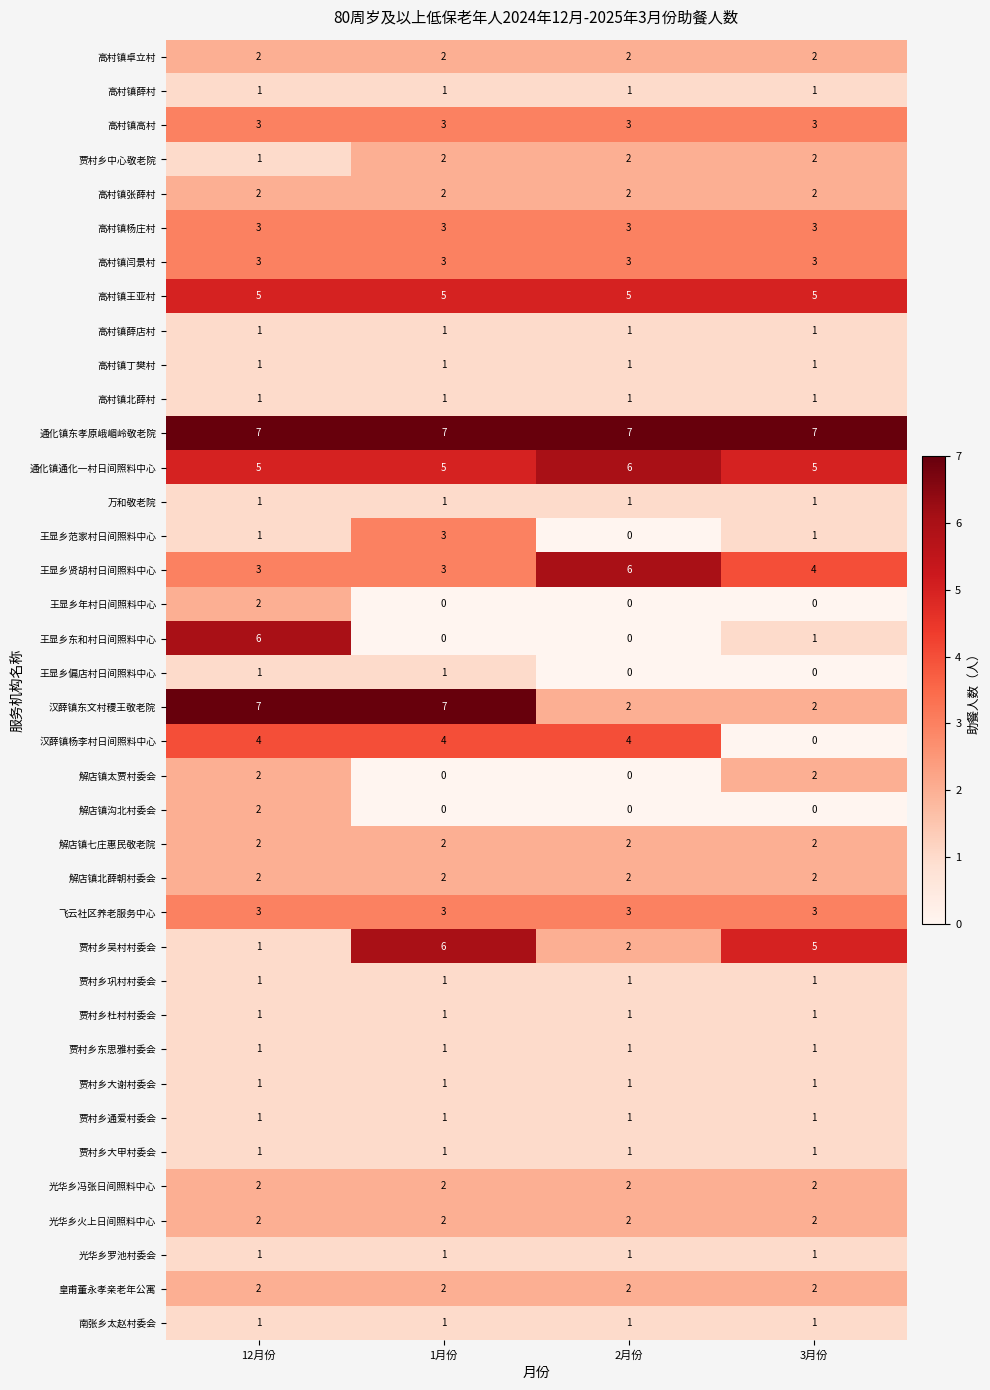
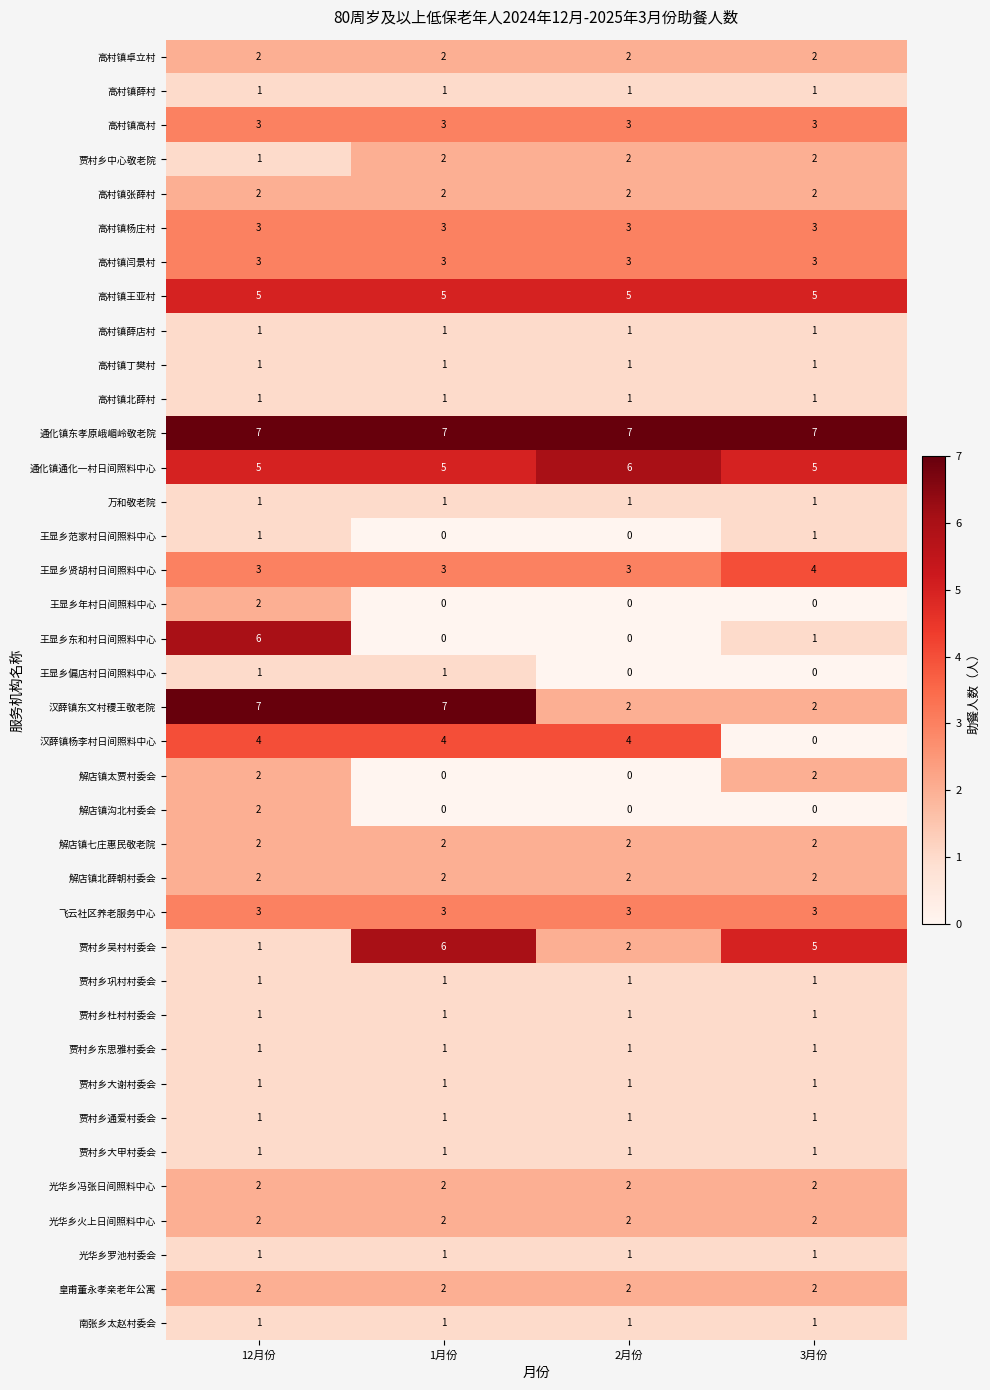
  {
    "高村镇卓立村": {
      "12月份": 2,
      "1月份": 2,
      "2月份": 2,
      "3月份": 2
    },
    "高村镇薛村": {
      "12月份": 1,
      "1月份": 1,
      "2月份": 1,
      "3月份": 1
    },
    "高村镇高村": {
      "12月份": 3,
      "1月份": 3,
      "2月份": 3,
      "3月份": 3
    },
    "贾村乡中心敬老院": {
      "12月份": 1,
      "1月份": 2,
      "2月份": 2,
      "3月份": 2
    },
    "高村镇张薛村": {
      "12月份": 2,
      "1月份": 2,
      "2月份": 2,
      "3月份": 2
    },
    "高村镇杨庄村": {
      "12月份": 3,
      "1月份": 3,
      "2月份": 3,
      "3月份": 3
    },
    "高村镇闫景村": {
      "12月份": 3,
      "1月份": 3,
      "2月份": 3,
      "3月份": 3
    },
    "高村镇王亚村": {
      "12月份": 5,
      "1月份": 5,
      "2月份": 5,
      "3月份": 5
    },
    "高村镇薛店村": {
      "12月份": 1,
      "1月份": 1,
      "2月份": 1,
      "3月份": 1
    },
    "高村镇丁樊村": {
      "12月份": 1,
      "1月份": 1,
      "2月份": 1,
      "3月份": 1
    },
    "高村镇北薛村": {
      "12月份": 1,
      "1月份": 1,
      "2月份": 1,
      "3月份": 1
    },
    "通化镇东孝原峨嵋岭敬老院": {
      "12月份": 7,
      "1月份": 7,
      "2月份": 7,
      "3月份": 7
    },
    "通化镇通化一村日间照料中心": {
      "12月份": 5,
      "1月份": 5,
      "2月份": 6,
      "3月份": 5
    },
    "万和敬老院": {
      "12月份": 1,
      "1月份": 1,
      "2月份": 1,
      "3月份": 1
    },
    "王显乡范家村日间照料中心": {
      "12月份": 1,
-     "1月份": 3,
+     "1月份": 0,
      "2月份": 0,
      "3月份": 1
    },
    "王显乡贤胡村日间照料中心": {
      "12月份": 3,
      "1月份": 3,
-     "2月份": 6,
+     "2月份": 3,
      "3月份": 4
    },
    "王显乡年村日间照料中心": {
      "12月份": 2,
      "1月份": 0,
      "2月份": 0,
      "3月份": 0
    },
    "王显乡东和村日间照料中心": {
      "12月份": 6,
      "1月份": 0,
      "2月份": 0,
      "3月份": 1
    },
    "王显乡偏店村日间照料中心": {
      "12月份": 1,
      "1月份": 1,
      "2月份": 0,
      "3月份": 0
    },
    "汉薛镇东文村稷王敬老院": {
      "12月份": 7,
      "1月份": 7,
      "2月份": 2,
      "3月份": 2
    },
    "汉薛镇杨李村日间照料中心": {
      "12月份": 4,
      "1月份": 4,
      "2月份": 4,
      "3月份": 0
    },
    "解店镇太贾村委会": {
      "12月份": 2,
      "1月份": 0,
      "2月份": 0,
      "3月份": 2
    },
    "解店镇沟北村委会": {
      "12月份": 2,
      "1月份": 0,
      "2月份": 0,
      "3月份": 0
    },
    "解店镇七庄惠民敬老院": {
      "12月份": 2,
      "1月份": 2,
      "2月份": 2,
      "3月份": 2
    },
    "解店镇北薛朝村委会": {
      "12月份": 2,
      "1月份": 2,
      "2月份": 2,
      "3月份": 2
    },
    "飞云社区养老服务中心": {
      "12月份": 3,
      "1月份": 3,
      "2月份": 3,
      "3月份": 3
    },
    "贾村乡吴村村委会": {
      "12月份": 1,
      "1月份": 6,
      "2月份": 2,
      "3月份": 5
    },
    "贾村乡巩村村委会": {
      "12月份": 1,
      "1月份": 1,
      "2月份": 1,
      "3月份": 1
    },
    "贾村乡杜村村委会": {
      "12月份": 1,
      "1月份": 1,
      "2月份": 1,
      "3月份": 1
    },
    "贾村乡东思雅村委会": {
      "12月份": 1,
      "1月份": 1,
      "2月份": 1,
      "3月份": 1
    },
    "贾村乡大谢村委会": {
      "12月份": 1,
      "1月份": 1,
      "2月份": 1,
      "3月份": 1
    },
    "贾村乡通爱村委会": {
      "12月份": 1,
      "1月份": 1,
      "2月份": 1,
      "3月份": 1
    },
    "贾村乡大甲村委会": {
      "12月份": 1,
      "1月份": 1,
      "2月份": 1,
      "3月份": 1
    },
    "光华乡冯张日间照料中心": {
      "12月份": 2,
      "1月份": 2,
      "2月份": 2,
      "3月份": 2
    },
    "光华乡火上日间照料中心": {
      "12月份": 2,
      "1月份": 2,
      "2月份": 2,
      "3月份": 2
    },
    "光华乡罗池村委会": {
      "12月份": 1,
      "1月份": 1,
      "2月份": 1,
      "3月份": 1
    },
    "皇甫董永孝亲老年公寓": {
      "12月份": 2,
      "1月份": 2,
      "2月份": 2,
      "3月份": 2
    },
    "南张乡太赵村委会": {
      "12月份": 1,
      "1月份": 1,
      "2月份": 1,
      "3月份": 1
    }
  }
